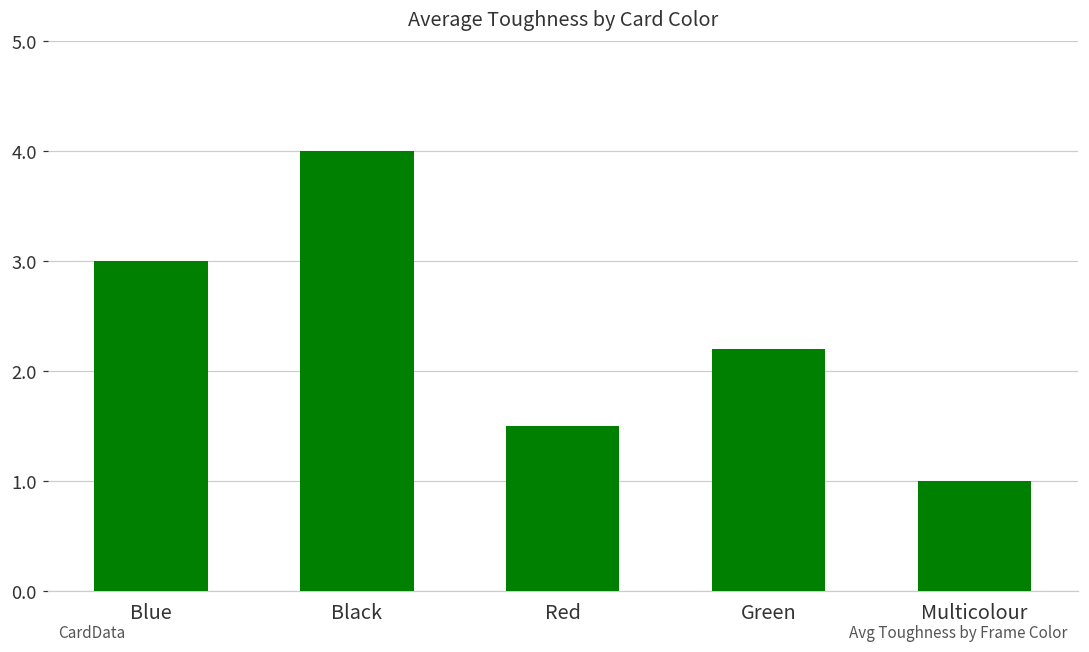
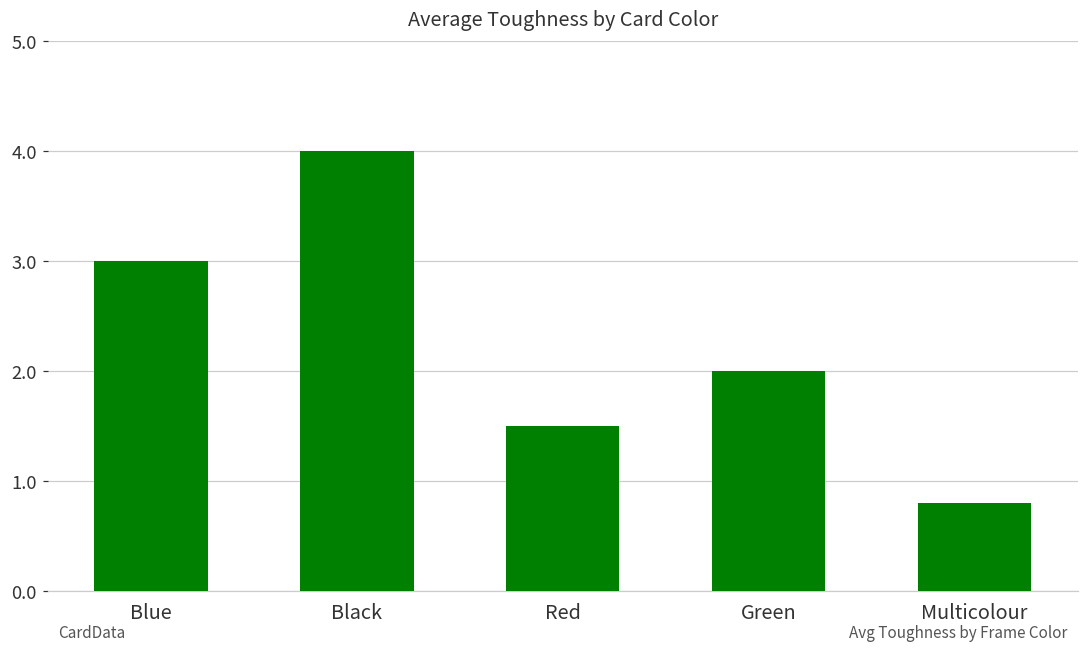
  {
    "Blue": 3.0,
    "Black": 4.0,
    "Red": 1.5,
-   "Green": 2.2,
-   "Multicolour": 1.0
+   "Green": 2.0,
+   "Multicolour": 0.8
  }
